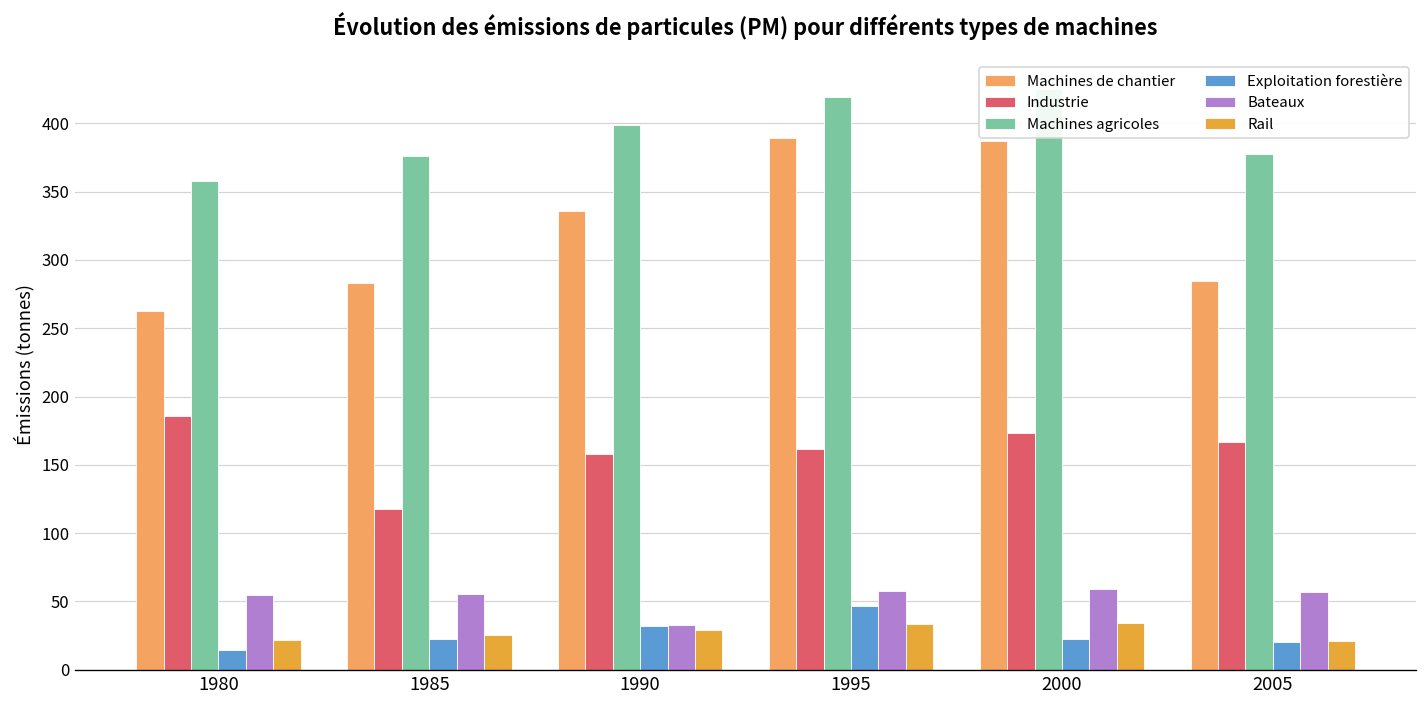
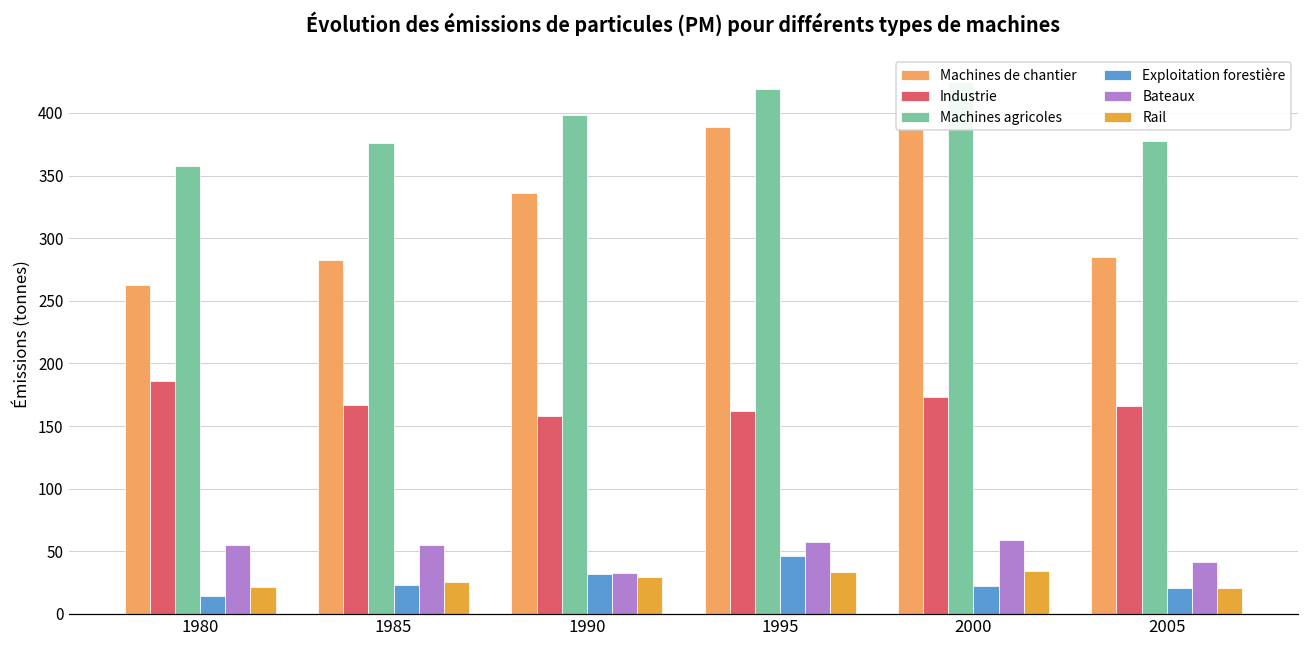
  {
    "Industrie": {
      "1980": 186,
-     "1985": 118,
+     "1985": 167,
      "1990": 158,
      "1995": 162,
      "2000": 173,
      "2005": 166
    },
    "Machines agricoles": {
      "1980": 358,
      "1985": 376,
      "1990": 399,
      "1995": 419,
      "2005": 377
    },
    "Exploitation forestière": {
      "1980": 15,
      "1985": 23,
      "1990": 32,
      "1995": 47,
      "2000": 23,
      "2005": 21
    },
    "Bateaux": {
      "1980": 55,
      "1985": 55,
      "1990": 33,
      "1995": 57,
      "2000": 59,
-     "2005": 57
+     "2005": 42
    }
  }
